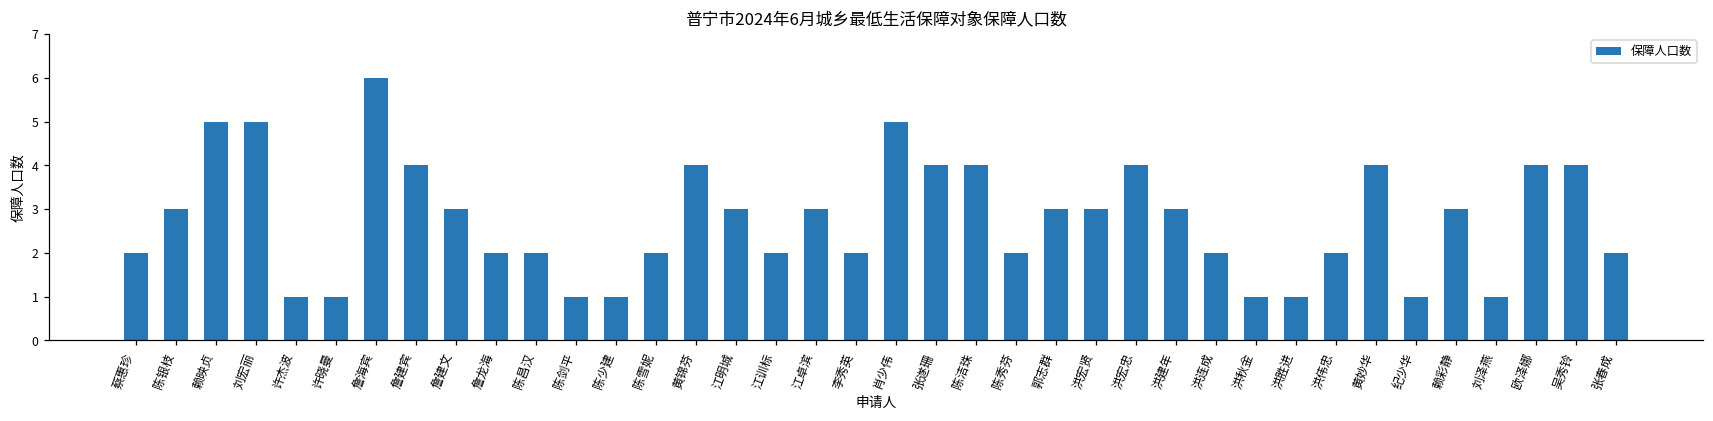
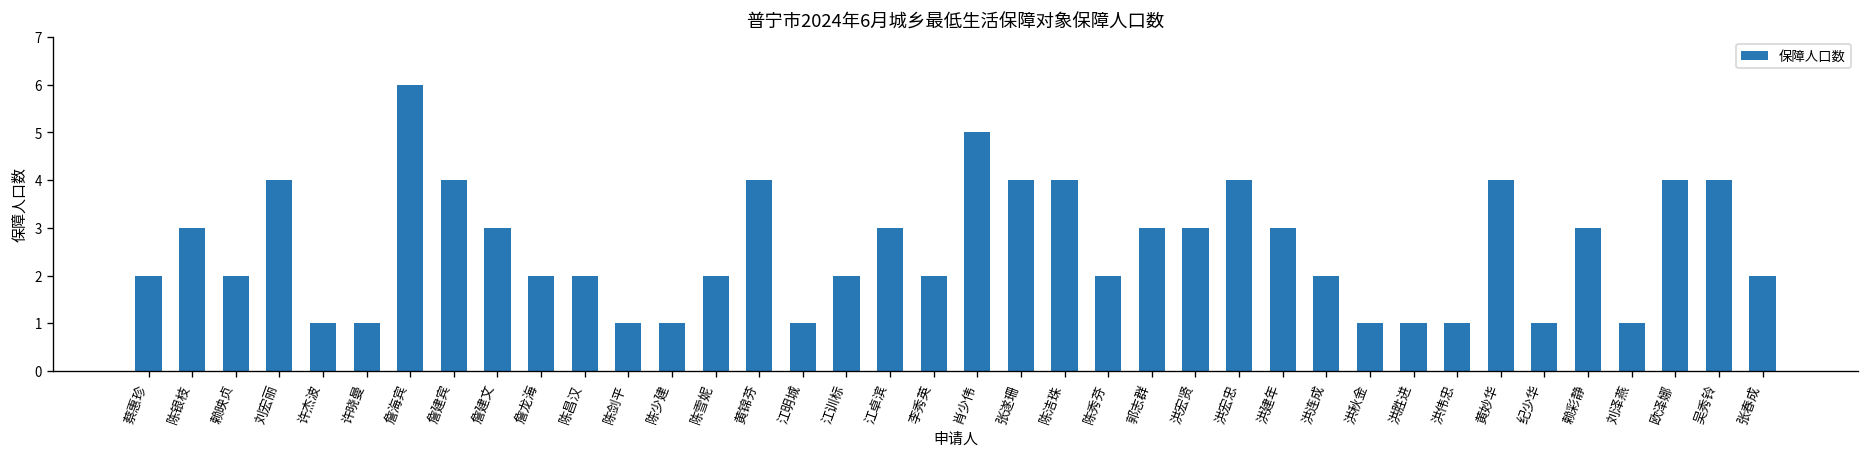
  {
    "蔡惠珍": 2,
    "陈银枝": 3,
-   "赖映贞": 5,
-   "刘宏丽": 5,
+   "赖映贞": 2,
+   "刘宏丽": 4,
    "许杰波": 1,
    "许晓曼": 1,
    "詹海宾": 6,
    "詹建宾": 4,
    "詹建文": 3,
    "詹龙海": 2,
    "陈昌汉": 2,
    "陈剑平": 1,
    "陈少建": 1,
    "陈雪妮": 2,
    "黄锦芬": 4,
-   "江明城": 3,
+   "江明城": 1,
    "江训标": 2,
    "江卓滨": 3,
    "李秀英": 2,
    "肖少伟": 5,
    "张遂珊": 4,
    "陈洁珠": 4,
    "陈秀芬": 2,
    "郭志群": 3,
    "洪宏贤": 3,
    "洪宏忠": 4,
    "洪建年": 3,
    "洪连成": 2,
    "洪秋金": 1,
    "洪胜进": 1,
-   "洪伟忠": 2,
+   "洪伟忠": 1,
    "黄妙华": 4,
    "纪少华": 1,
    "赖彩静": 3,
    "刘泽燕": 1,
    "欧泽娜": 4,
    "吴秀铃": 4,
    "张春成": 2
  }
